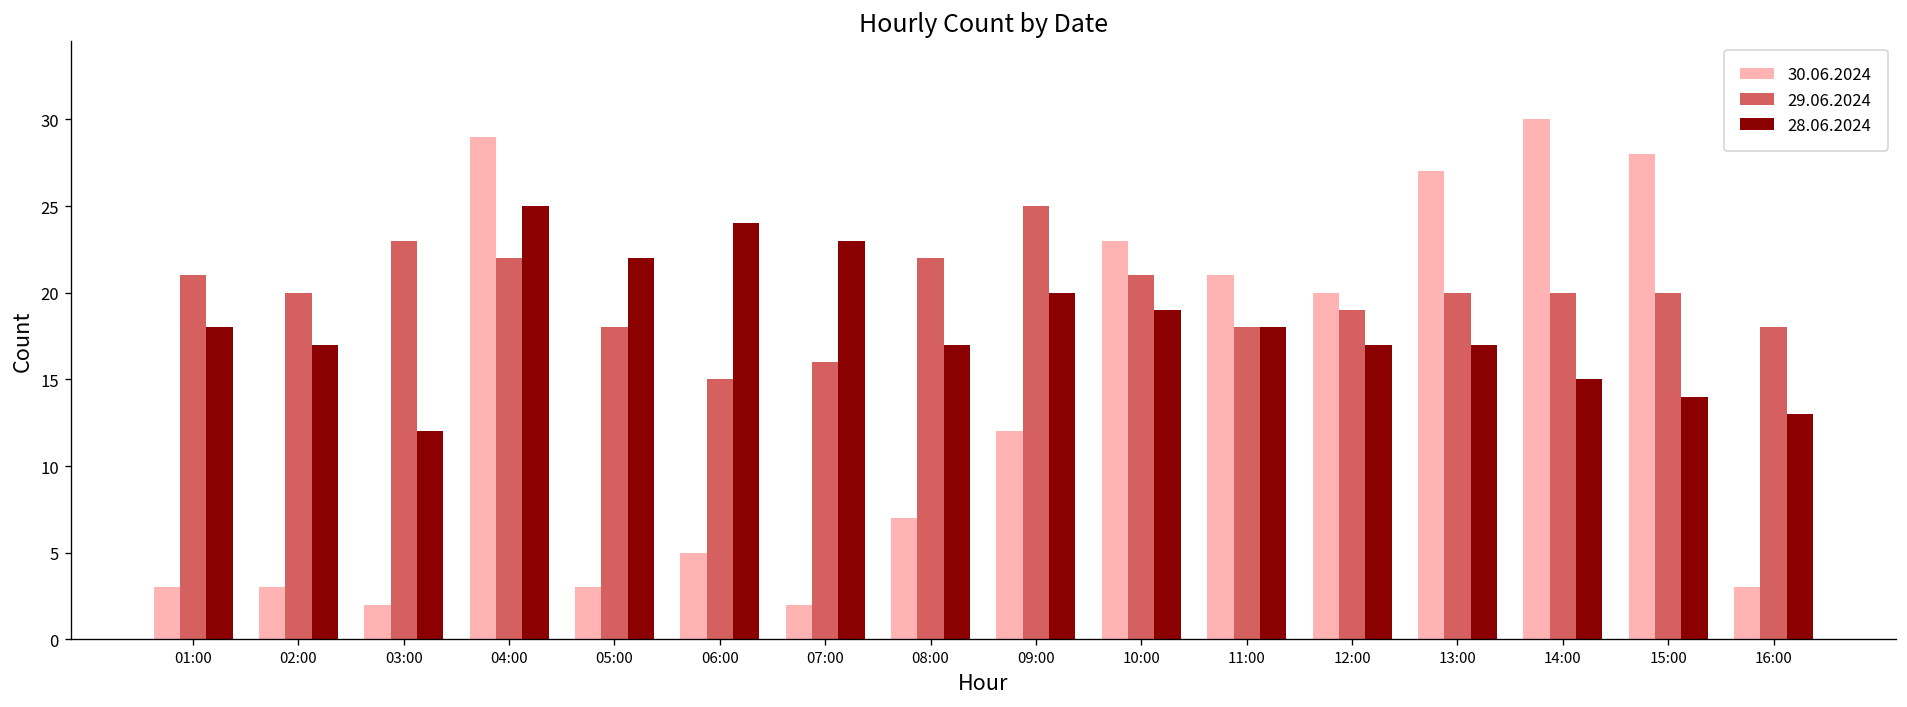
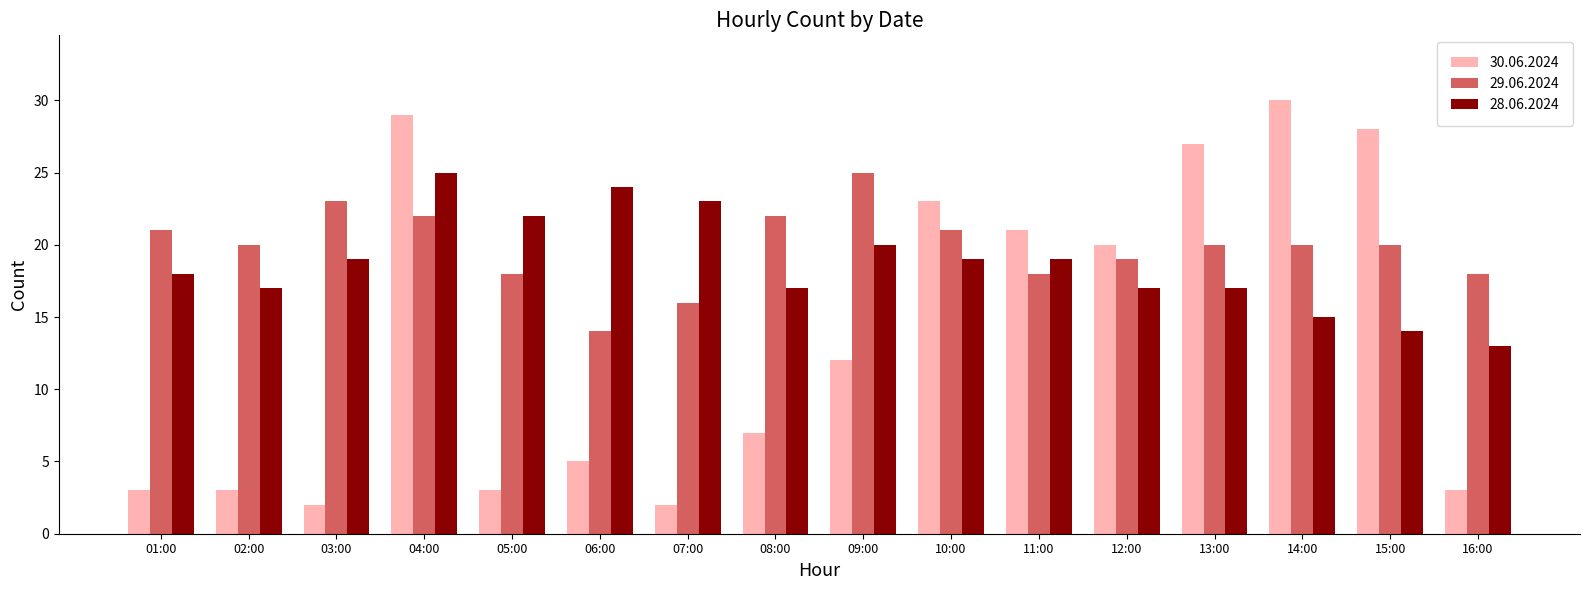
  {
    "30.06.2024": {
      "01:00": 3,
      "02:00": 3,
      "03:00": 2,
      "04:00": 29,
      "05:00": 3,
      "06:00": 5,
      "07:00": 2,
      "08:00": 7,
      "09:00": 12,
      "10:00": 23,
      "11:00": 21,
      "12:00": 20,
      "13:00": 27,
      "14:00": 30,
      "15:00": 28,
      "16:00": 3
    },
    "29.06.2024": {
      "01:00": 21,
      "02:00": 20,
      "03:00": 23,
      "04:00": 22,
      "05:00": 18,
-     "06:00": 15,
+     "06:00": 14,
      "07:00": 16,
      "08:00": 22,
      "09:00": 25,
      "10:00": 21,
      "11:00": 18,
      "12:00": 19,
      "13:00": 20,
      "14:00": 20,
      "15:00": 20,
      "16:00": 18
    },
    "28.06.2024": {
      "01:00": 18,
      "02:00": 17,
-     "03:00": 12,
+     "03:00": 19,
      "04:00": 25,
      "05:00": 22,
      "06:00": 24,
      "07:00": 23,
      "08:00": 17,
      "09:00": 20,
      "10:00": 19,
-     "11:00": 18,
+     "11:00": 19,
      "12:00": 17,
      "13:00": 17,
      "14:00": 15,
      "15:00": 14,
      "16:00": 13
    }
  }
